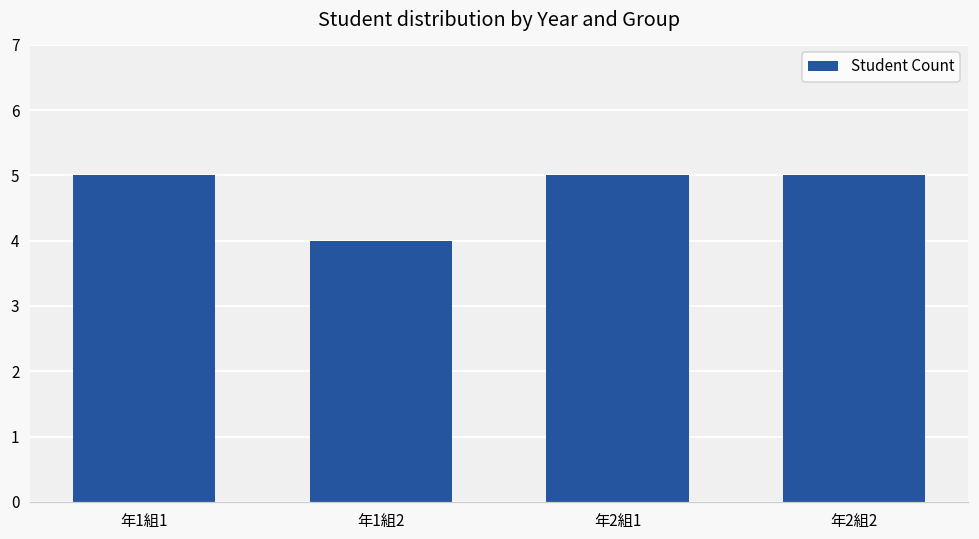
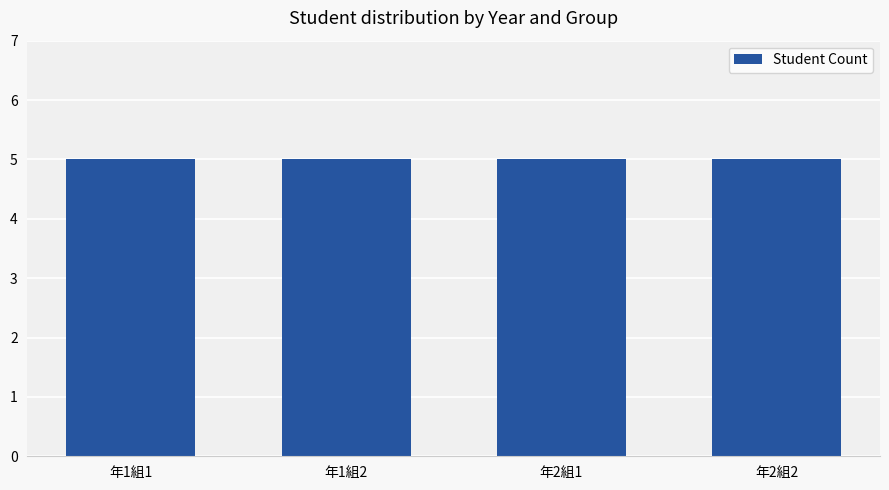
  {
    "年1組1": 5,
-   "年1組2": 4,
+   "年1組2": 5,
    "年2組1": 5,
    "年2組2": 5
  }
